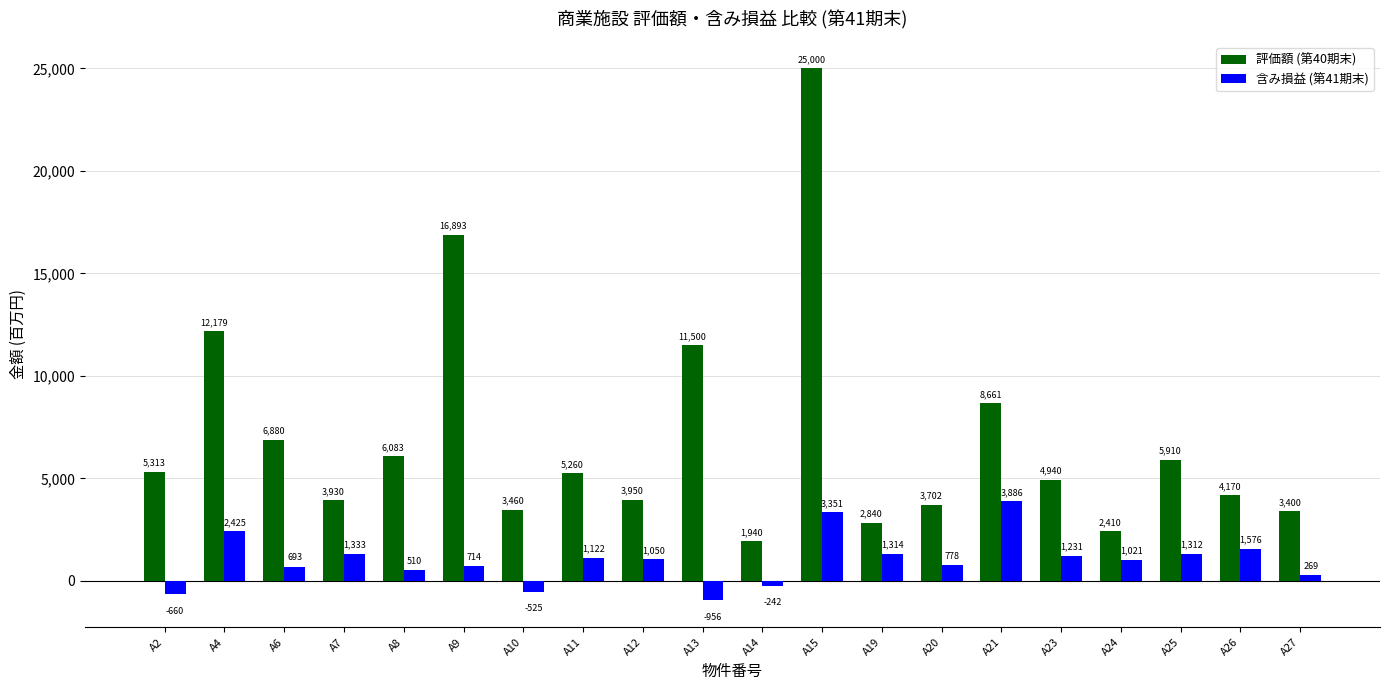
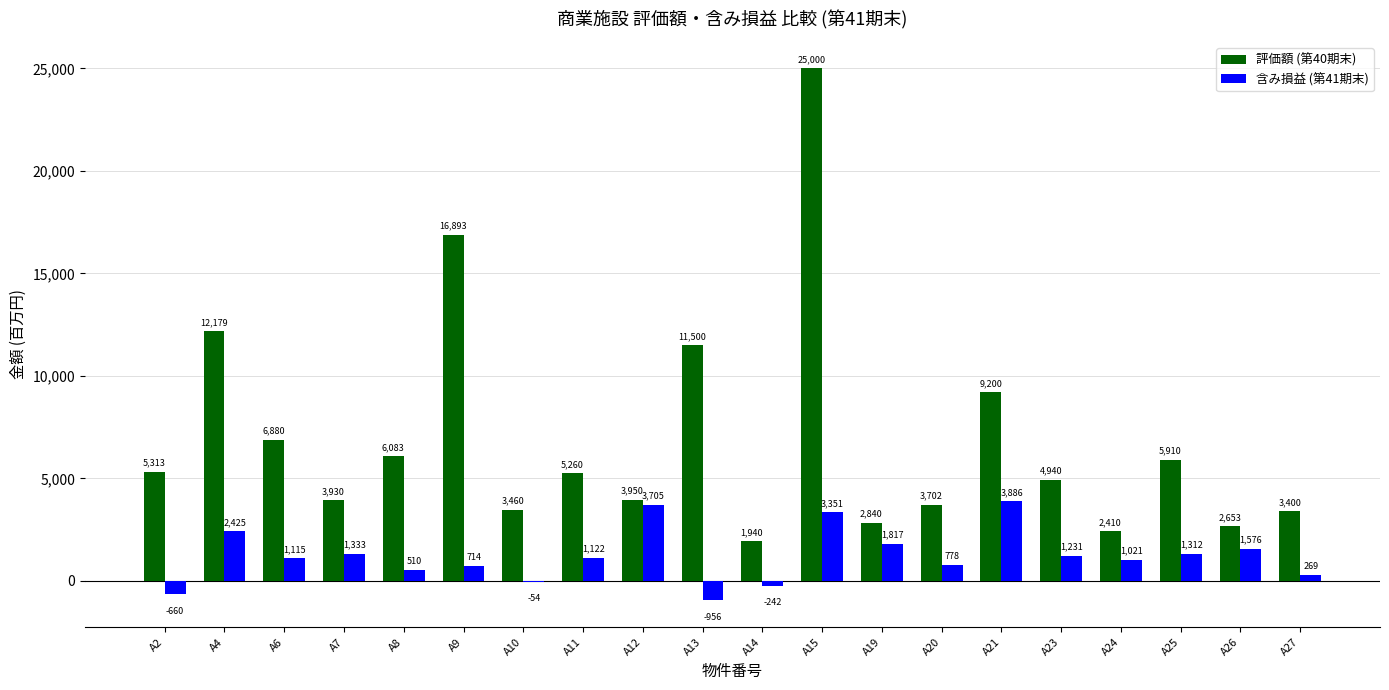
  {
    "評価額 (第40期末)": {
      "A2": "5,313",
      "A4": "12,179",
      "A6": "6,880",
      "A7": "3,930",
      "A8": "6,083",
      "A9": "16,893",
      "A10": "3,460",
      "A11": "5,260",
      "A12": "3,950",
      "A13": "11,500",
      "A14": "1,940",
      "A15": "25,000",
      "A19": "2,840",
      "A20": "3,702",
-     "A21": "8,661",
+     "A21": "9,200",
      "A23": "4,940",
      "A24": "2,410",
      "A25": "5,910",
-     "A26": "4,170",
+     "A26": "2,653",
      "A27": "3,400"
    },
    "含み損益 (第41期末)": {
      "A2": "-660",
      "A4": "2,425",
-     "A6": "693",
+     "A6": "1,115",
      "A7": "1,333",
      "A8": "510",
      "A9": "714",
-     "A10": "-525",
+     "A10": "-54",
      "A11": "1,122",
-     "A12": "1,050",
+     "A12": "3,705",
      "A13": "-956",
      "A14": "-242",
      "A15": "3,351",
-     "A19": "1,314",
+     "A19": "1,817",
      "A20": "778",
      "A21": "3,886",
      "A23": "1,231",
      "A24": "1,021",
      "A25": "1,312",
      "A26": "1,576",
      "A27": "269"
    }
  }
